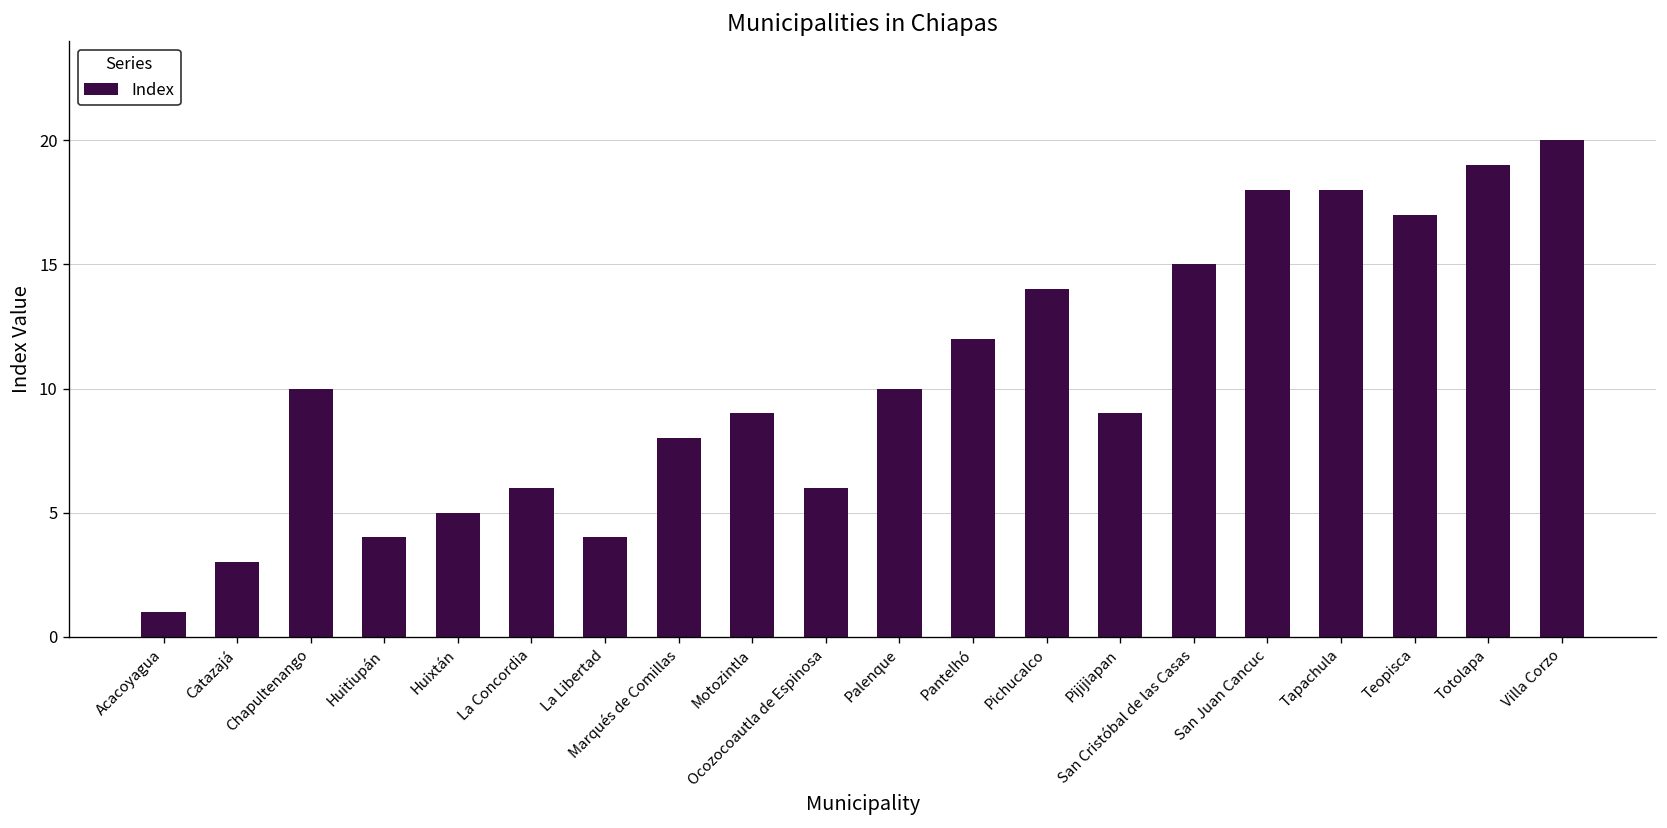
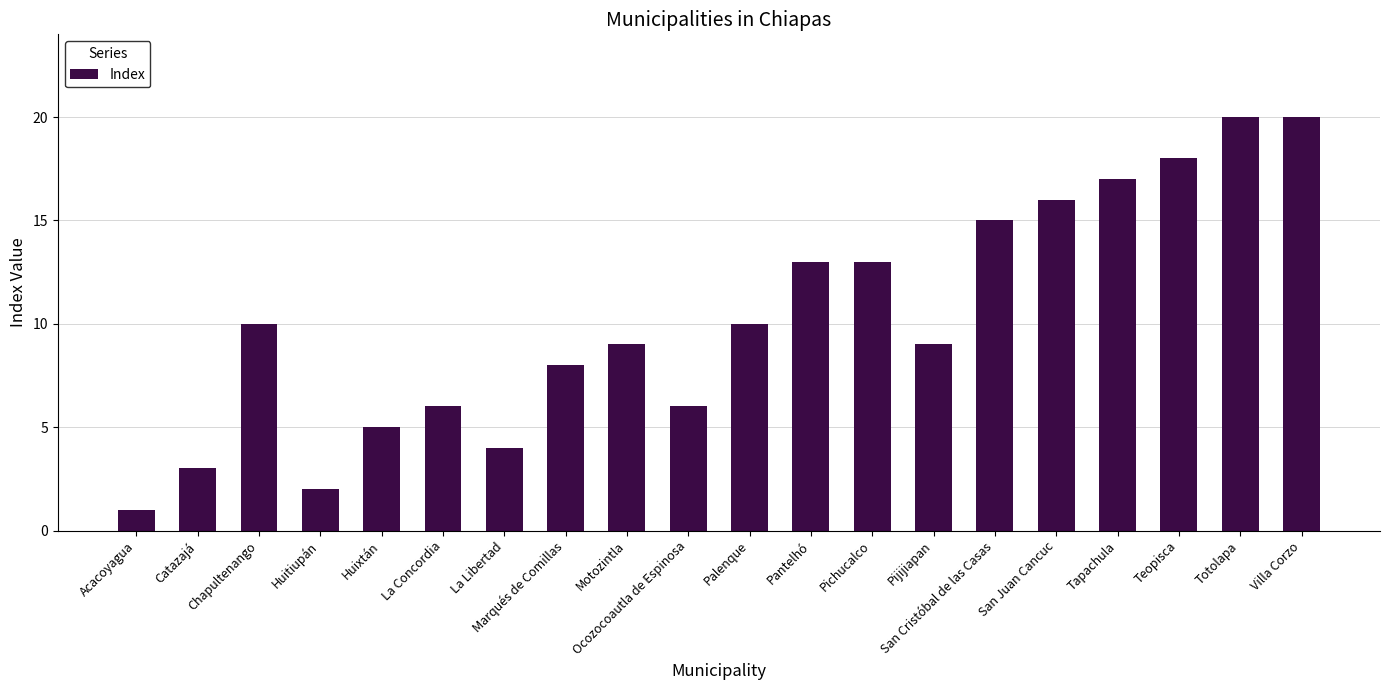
  {
    "Acacoyagua": 1,
    "Catazajá": 3,
    "Chapultenango": 10,
-   "Huitiupán": 4,
+   "Huitiupán": 2,
    "Huixtán": 5,
    "La Concordia": 6,
    "La Libertad": 4,
    "Marqués de Comillas": 8,
    "Motozintla": 9,
    "Ocozocoautla de Espinosa": 6,
    "Palenque": 10,
-   "Pantelhó": 12,
-   "Pichucalco": 14,
+   "Pantelhó": 13,
+   "Pichucalco": 13,
    "Pijijiapan": 9,
    "San Cristóbal de las Casas": 15,
-   "San Juan Cancuc": 18,
-   "Tapachula": 18,
-   "Teopisca": 17,
-   "Totolapa": 19,
+   "San Juan Cancuc": 16,
+   "Tapachula": 17,
+   "Teopisca": 18,
+   "Totolapa": 20,
    "Villa Corzo": 20
  }
